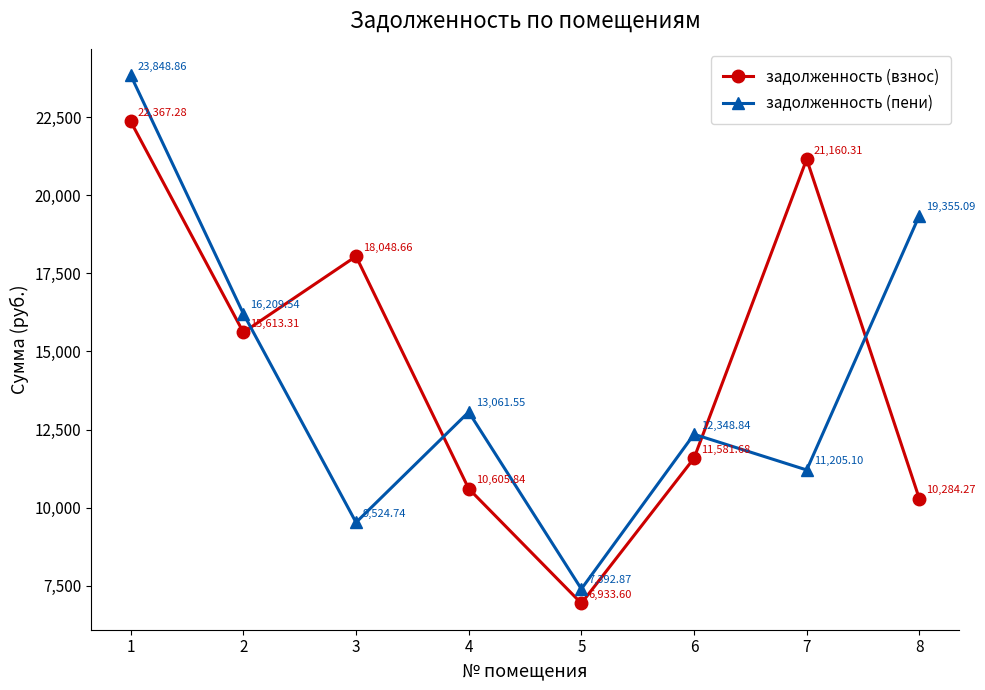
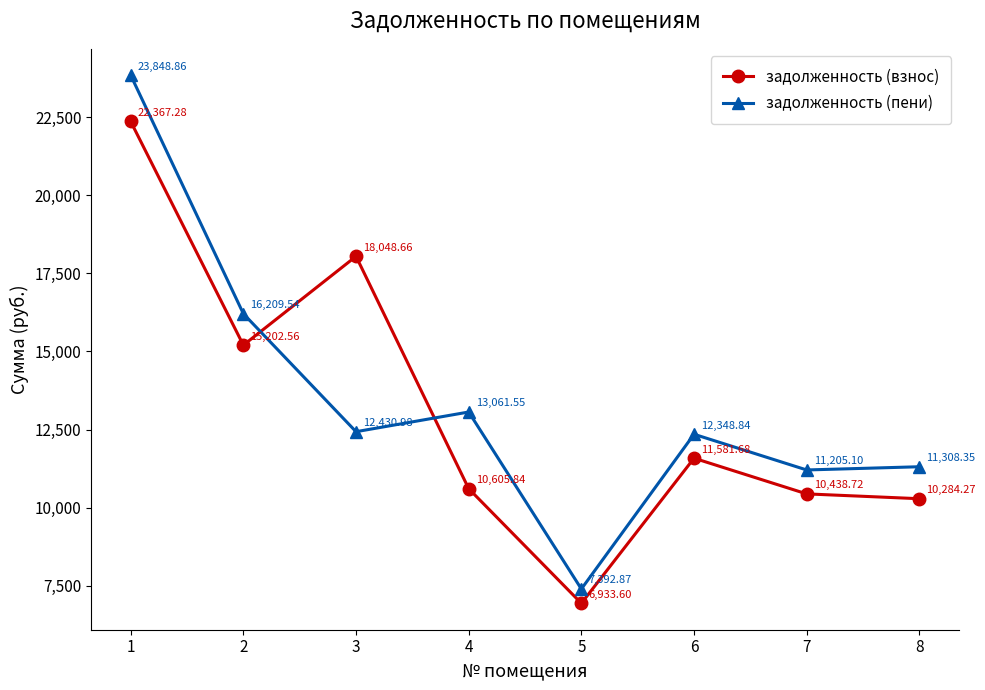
  {
    "задолженность (взнос)": {
      "1": "22,367.28",
-     "2": "15,613.31",
+     "2": "15,202.56",
      "3": "18,048.66",
      "4": "10,605.84",
      "5": "6,933.60",
      "6": "11,581.68",
-     "7": "21,160.31",
+     "7": "10,438.72",
      "8": "10,284.27"
    },
    "задолженность (пени)": {
      "1": "23,848.86",
      "2": "16,209.54",
-     "3": "9,524.74",
+     "3": "12,430.98",
      "4": "13,061.55",
      "5": "7,392.87",
      "6": "12,348.84",
      "7": "11,205.10",
-     "8": "19,355.09"
+     "8": "11,308.35"
    }
  }
